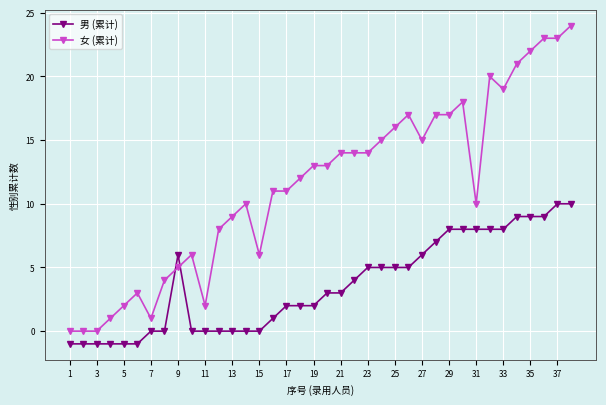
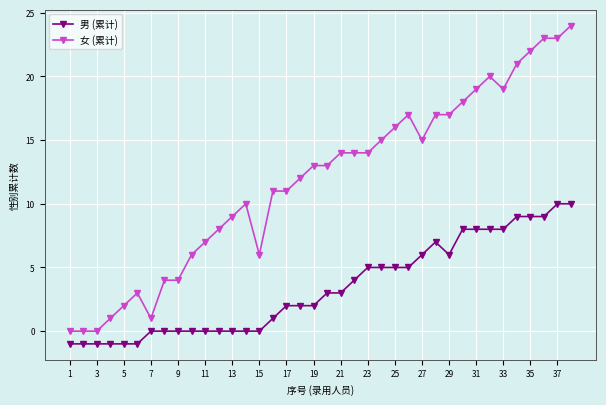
  {
    "男 (累计)": {
      "1": -1,
      "3": -1,
      "5": -1,
      "7": 0,
-     "9": 6,
+     "9": 0,
      "11": 0,
      "13": 0,
      "15": 0,
      "17": 2,
      "19": 2,
      "21": 3,
      "23": 5,
      "25": 5,
      "27": 6,
-     "29": 8,
+     "29": 6,
      "31": 8,
      "33": 8,
      "35": 9,
      "37": 10
    },
    "女 (累计)": {
      "1": 0,
      "3": 0,
      "5": 2,
      "7": 1,
-     "9": 5,
-     "11": 2,
+     "9": 4,
+     "11": 7,
      "13": 9,
      "15": 6,
      "17": 11,
      "19": 13,
      "21": 14,
      "23": 14,
      "25": 16,
      "27": 15,
      "29": 17,
-     "31": 10,
+     "31": 19,
      "33": 19,
      "35": 22,
      "37": 23
    }
  }
